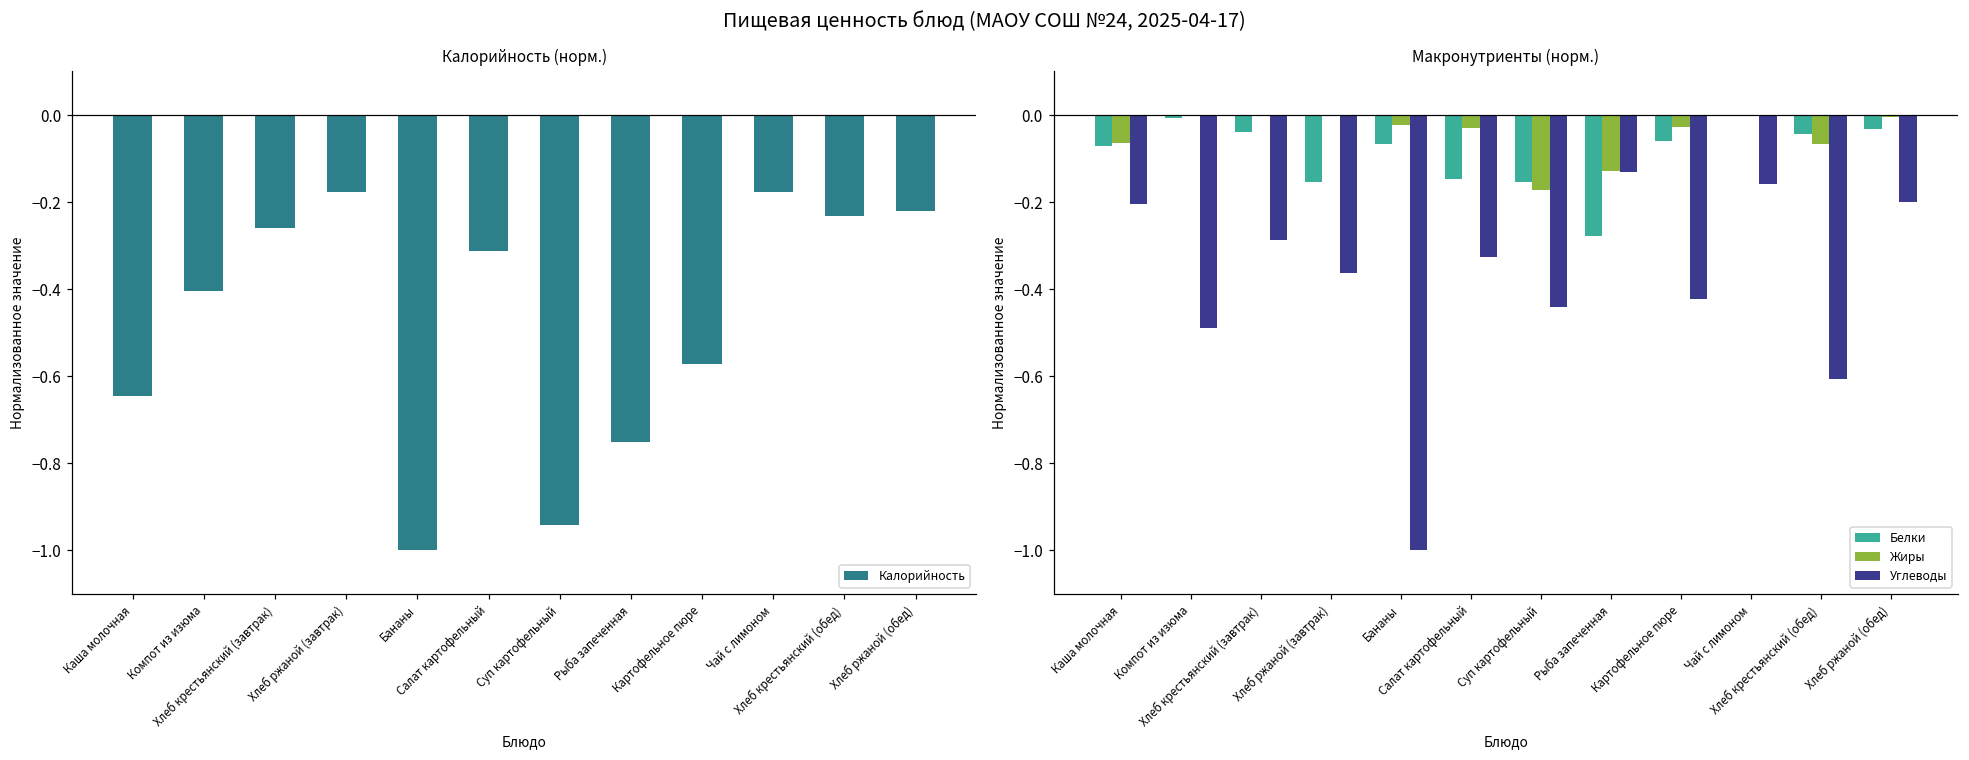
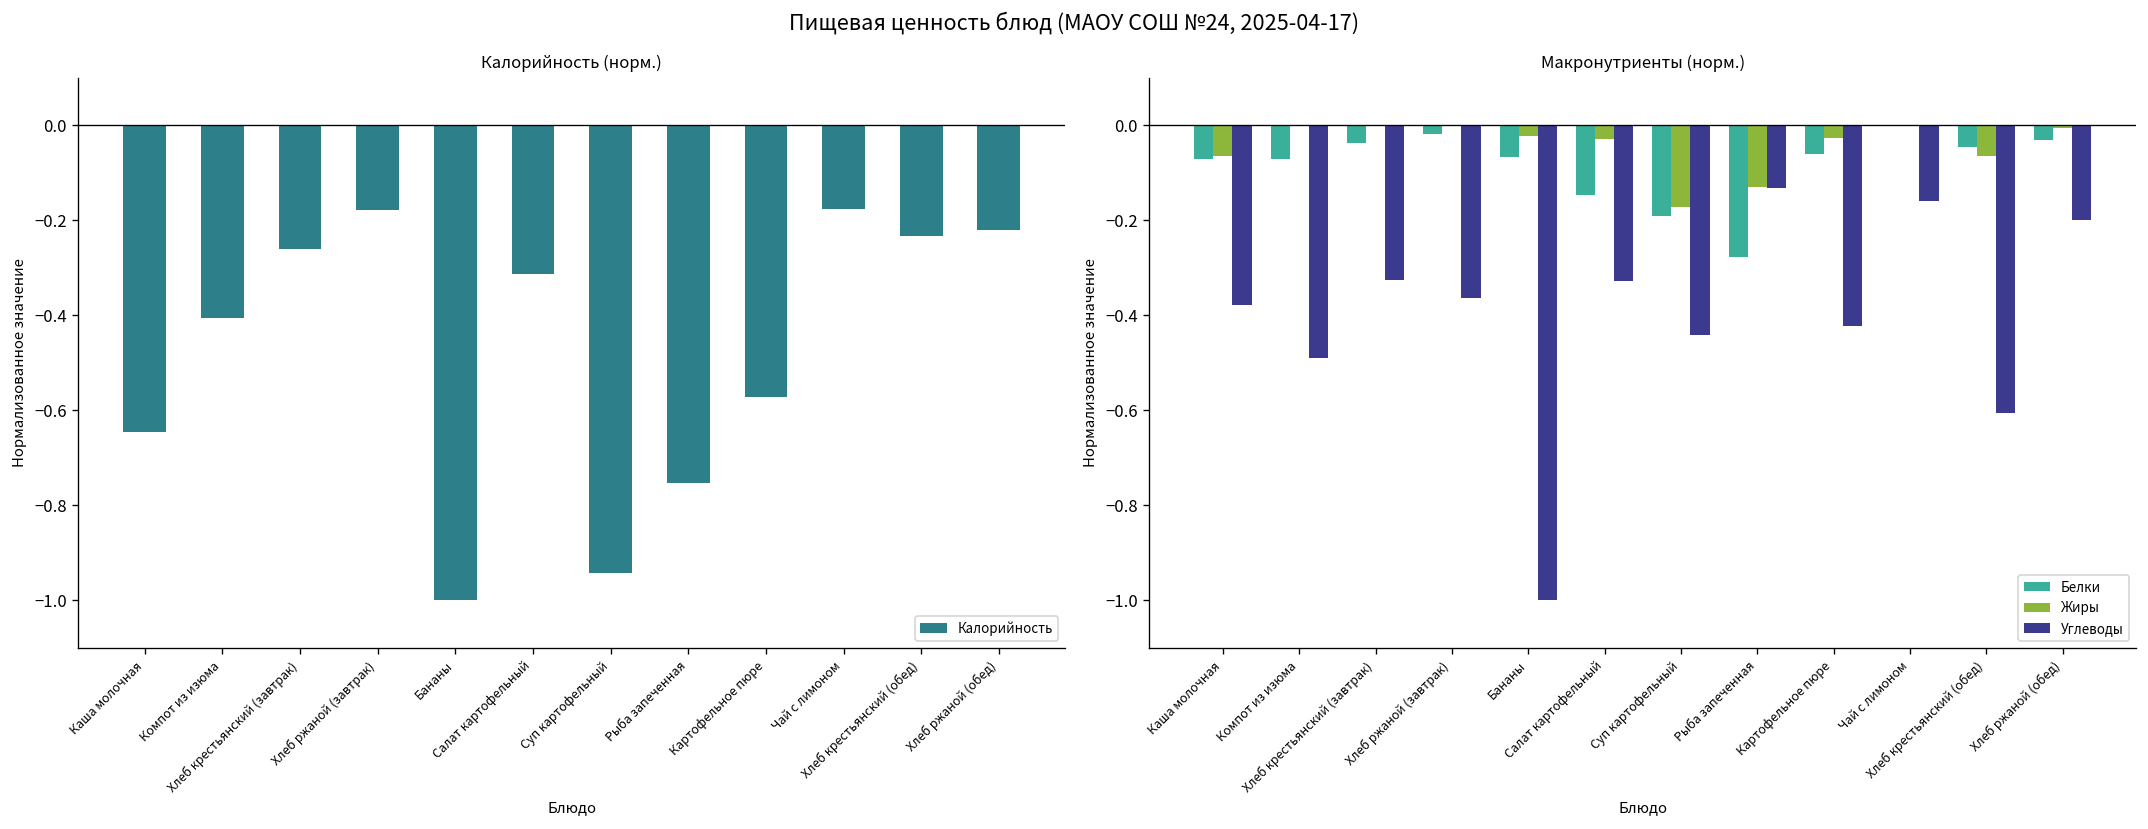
  {
    "Калорийность (норм.)": {
      "Каша молочная": -0.65,
      "Компот из изюма": -0.41,
      "Хлеб крестьянский (завтрак)": -0.26,
      "Хлеб ржаной (завтрак)": -0.18,
      "Бананы": -1.00,
      "Салат картофельный": -0.31,
      "Суп картофельный": -0.94,
      "Рыба запеченная": -0.75,
      "Картофельное пюре": -0.57,
      "Чай с лимоном": -0.18,
      "Хлеб крестьянский (обед)": -0.23,
      "Хлеб ржаной (обед)": -0.22
    },
    "Макронутриенты (норм.)": {
      "Белки": {
        "Каша молочная": -0.07,
-       "Компот из изюма": -0.01,
+       "Компот из изюма": -0.07,
        "Хлеб крестьянский (завтрак)": -0.04,
-       "Хлеб ржаной (завтрак)": -0.15,
+       "Хлеб ржаной (завтрак)": -0.02,
        "Бананы": -0.07,
        "Салат картофельный": -0.15,
-       "Суп картофельный": -0.15,
+       "Суп картофельный": -0.19,
        "Рыба запеченная": -0.28,
        "Картофельное пюре": -0.06,
        "Хлеб крестьянский (обед)": -0.04,
        "Хлеб ржаной (обед)": -0.03
      },
      "Жиры": {
        "Каша молочная": -0.06,
        "Компот из изюма": 0.00,
        "Хлеб крестьянский (завтрак)": 0.00,
        "Хлеб ржаной (завтрак)": 0.00,
        "Бананы": -0.02,
        "Салат картофельный": -0.03,
        "Суп картофельный": -0.17,
        "Рыба запеченная": -0.13,
        "Картофельное пюре": -0.03,
        "Хлеб крестьянский (обед)": -0.07
      },
      "Углеводы": {
-       "Каша молочная": -0.21,
+       "Каша молочная": -0.38,
        "Компот из изюма": -0.49,
-       "Хлеб крестьянский (завтрак)": -0.29,
+       "Хлеб крестьянский (завтрак)": -0.33,
        "Хлеб ржаной (завтрак)": -0.36,
        "Бананы": -1.00,
        "Салат картофельный": -0.33,
        "Суп картофельный": -0.44,
        "Рыба запеченная": -0.13,
        "Картофельное пюре": -0.42,
        "Чай с лимоном": -0.16,
        "Хлеб крестьянский (обед)": -0.61,
        "Хлеб ржаной (обед)": -0.20
      }
    }
  }
